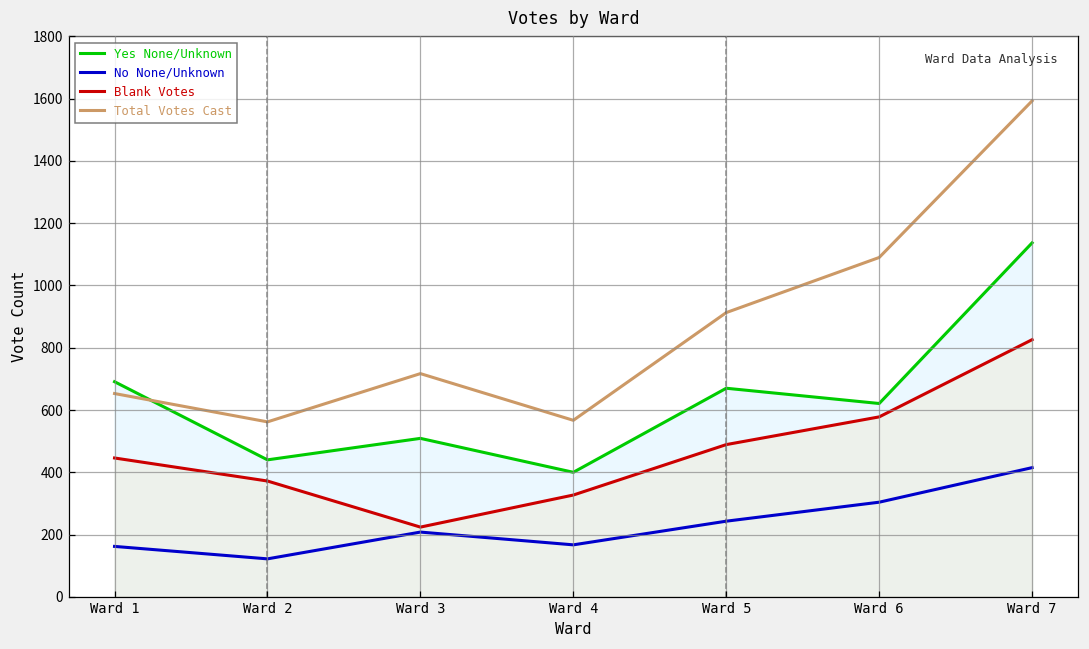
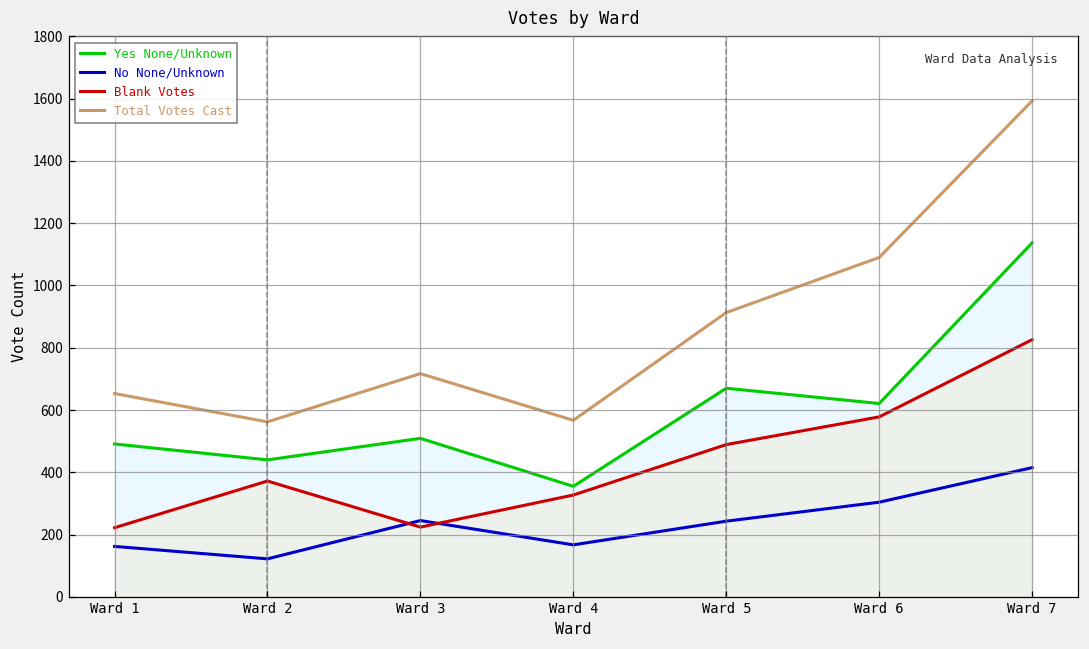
  {
    "Yes None/Unknown": {
-     "Ward 1": 690,
+     "Ward 1": 490,
      "Ward 2": 440,
      "Ward 3": 510,
-     "Ward 4": 400,
+     "Ward 4": 360,
      "Ward 5": 670,
      "Ward 6": 620,
      "Ward 7": 1140
    },
    "No None/Unknown": {
      "Ward 1": 160,
      "Ward 2": 120,
-     "Ward 3": 210,
+     "Ward 3": 250,
      "Ward 4": 170,
      "Ward 5": 240,
      "Ward 6": 300,
      "Ward 7": 420
    },
    "Blank Votes": {
-     "Ward 1": 450,
+     "Ward 1": 220,
      "Ward 2": 370,
      "Ward 3": 220,
      "Ward 4": 330,
      "Ward 5": 490,
      "Ward 6": 580,
      "Ward 7": 830
    },
    "Total Votes Cast": {
      "Ward 1": 650,
      "Ward 2": 560,
      "Ward 3": 720,
      "Ward 4": 570,
      "Ward 5": 910,
      "Ward 6": 1090,
      "Ward 7": 1590
    }
  }
